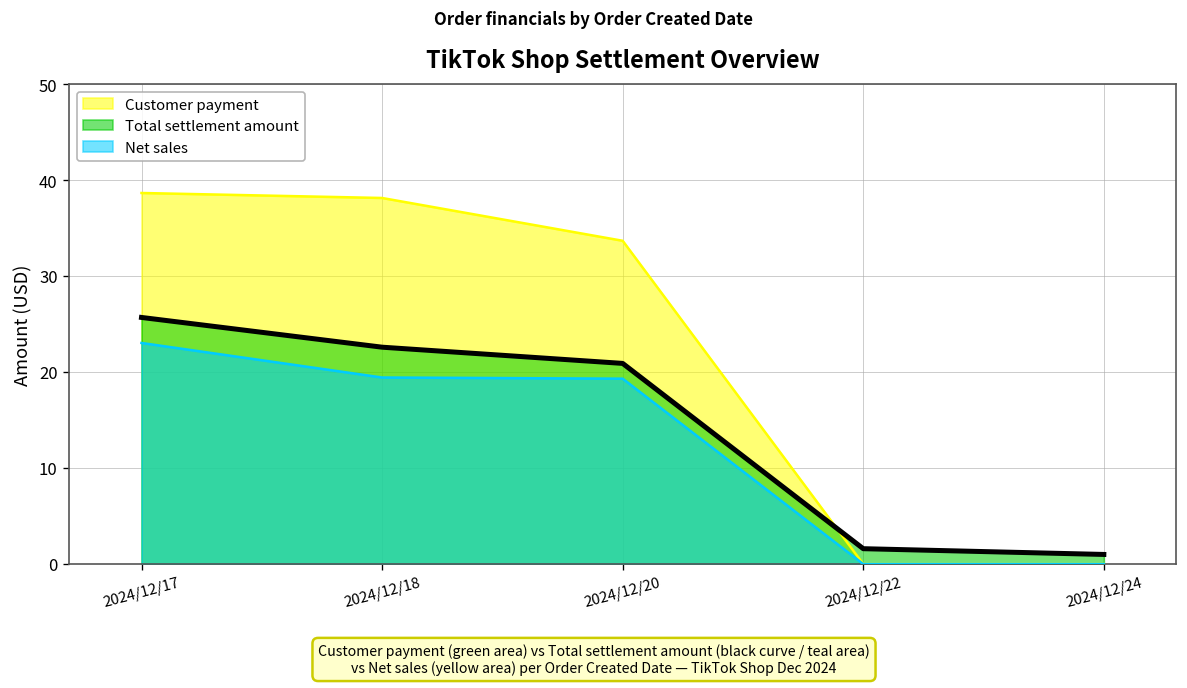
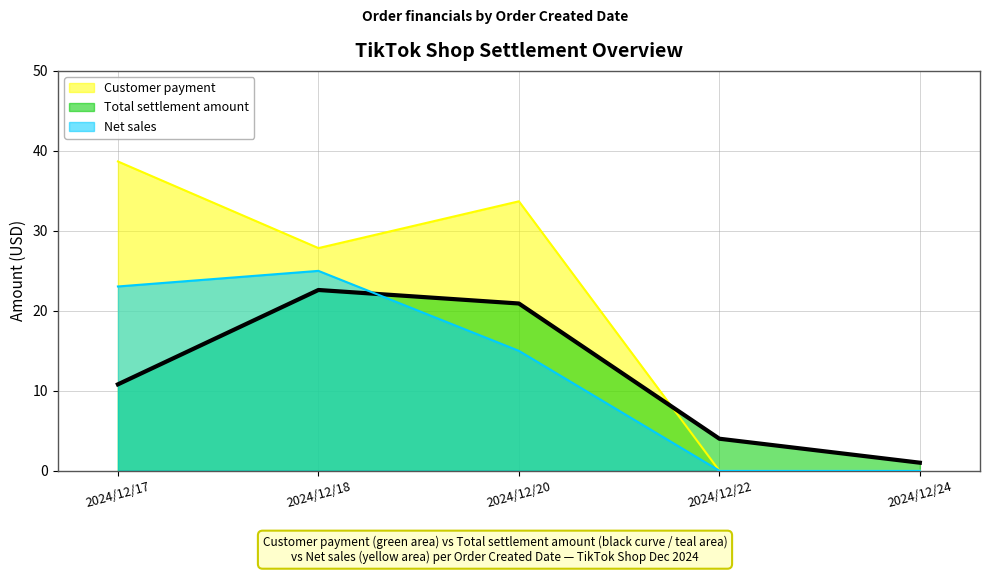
  {
    "Customer payment": {
      "2024/12/17": 39,
-     "2024/12/18": 38,
+     "2024/12/18": 28,
      "2024/12/20": 34
    },
    "Total settlement amount": {
-     "2024/12/17": 26,
+     "2024/12/17": 11,
      "2024/12/18": 23,
      "2024/12/20": 21,
-     "2024/12/22": 2,
+     "2024/12/22": 4,
      "2024/12/24": 1
    },
    "Net sales": {
      "2024/12/17": 23,
-     "2024/12/18": 19,
-     "2024/12/20": 19
+     "2024/12/18": 25,
+     "2024/12/20": 15
    }
  }
